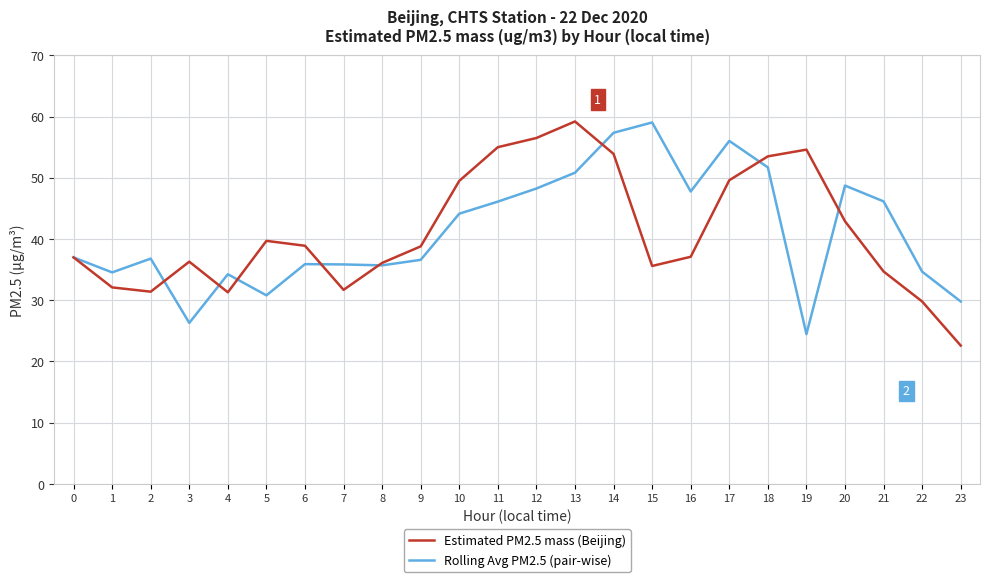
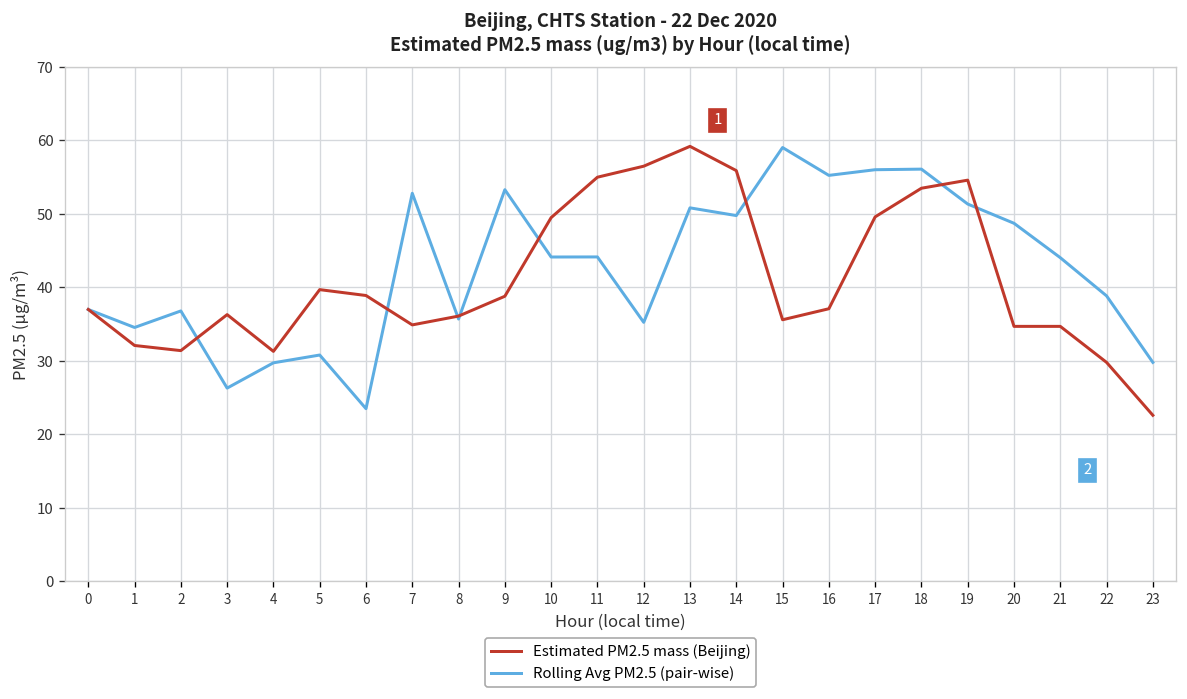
  {
    "Estimated PM2.5 mass (Beijing)": {
      "1": 32,
      "2": 31,
      "3": 36,
      "4": 31,
      "5": 40,
      "6": 39,
-     "7": 32,
+     "7": 35,
      "9": 39,
      "10": 50,
      "11": 55,
      "12": 57,
-     "14": 54,
+     "14": 56,
      "15": 36,
      "16": 37,
      "17": 50,
      "18": 54,
      "19": 55,
-     "20": 43,
+     "20": 35,
      "21": 35,
      "22": 30,
      "23": 23
    },
    "Rolling Avg PM2.5 (pair-wise)": {
      "1": 35,
      "2": 37,
      "3": 26,
-     "4": 34,
+     "4": 30,
      "5": 31,
-     "6": 36,
-     "7": 36,
-     "9": 37,
+     "6": 24,
+     "7": 53,
+     "9": 53,
      "10": 44,
-     "11": 46,
-     "12": 48,
+     "11": 44,
+     "12": 35,
      "13": 51,
-     "14": 57,
+     "14": 50,
      "15": 59,
-     "16": 48,
+     "16": 55,
      "17": 56,
-     "18": 52,
-     "19": 24,
+     "18": 56,
+     "19": 51,
      "20": 49,
-     "21": 46,
-     "22": 35,
+     "21": 44,
+     "22": 39,
      "23": 30
    }
  }
